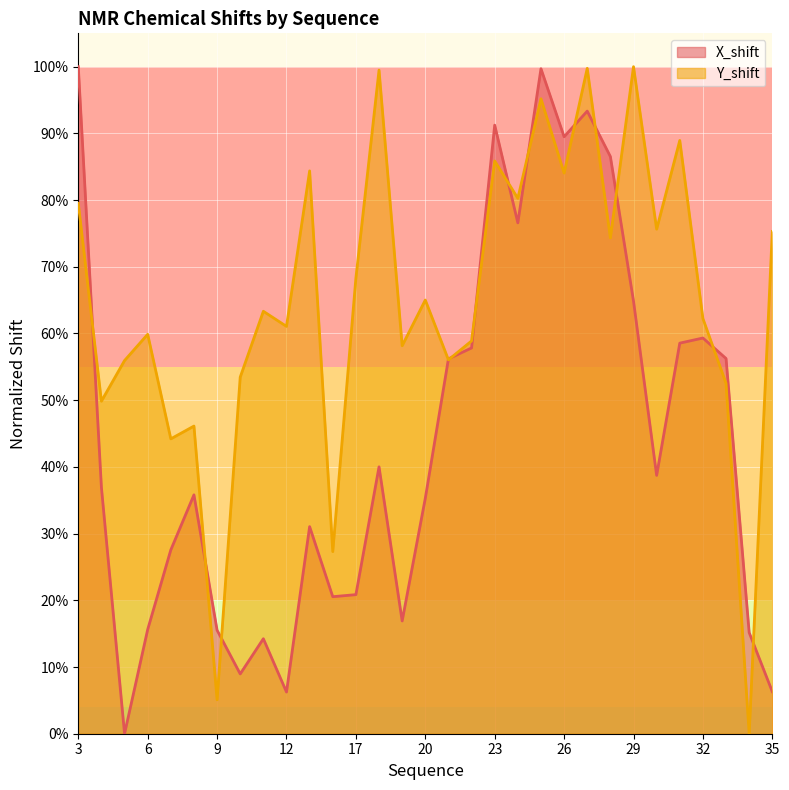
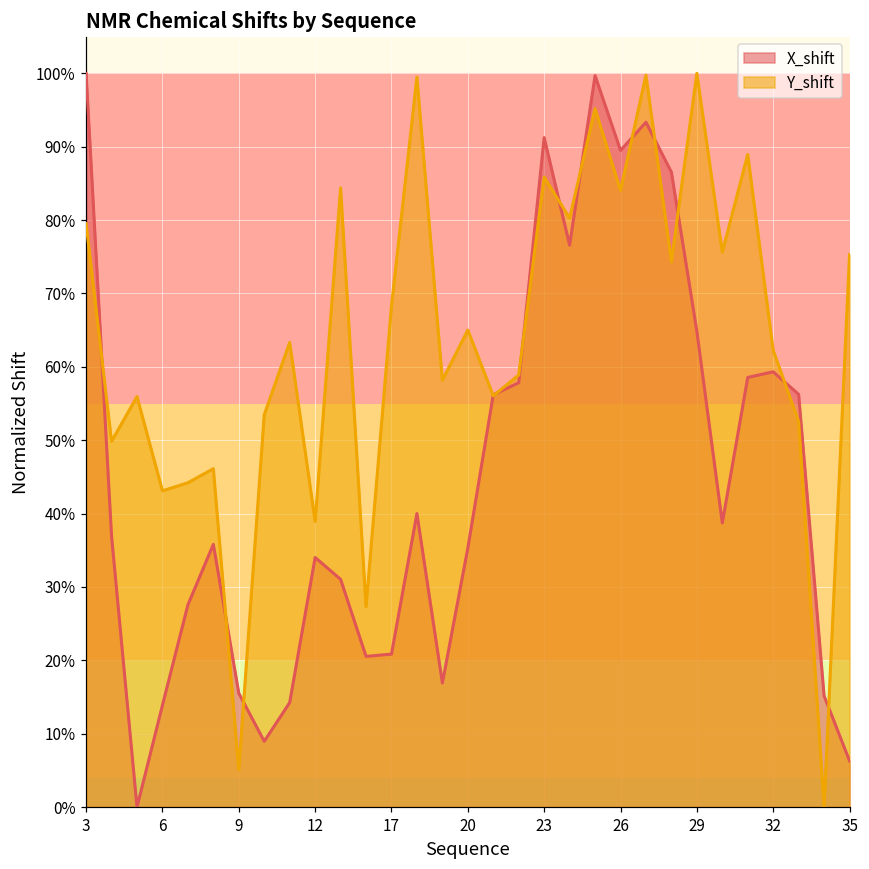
  {
    "X_shift": {
      "3": "100%",
-     "6": "16%",
+     "6": "14%",
      "9": "16%",
-     "12": "6%",
+     "12": "34%",
      "32": "59%",
      "35": "6%"
    },
    "Y_shift": {
      "3": "80%",
-     "6": "60%",
+     "6": "43%",
      "9": "5%",
-     "12": "61%",
+     "12": "39%",
      "32": "62%",
      "35": "75%"
    }
  }
